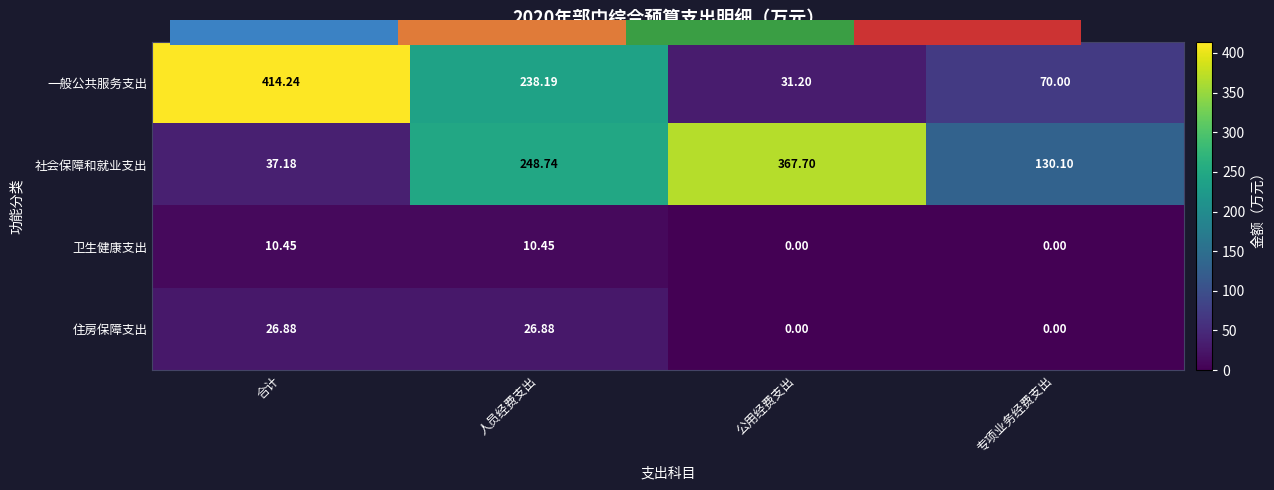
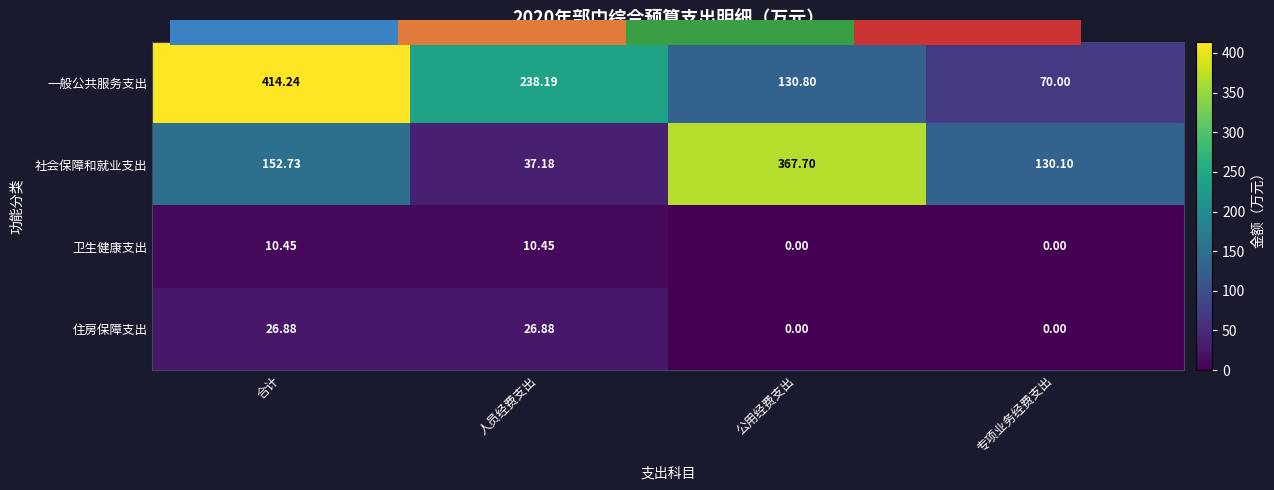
  {
    "2020年部门综合预算支出明细（万元）": {
      "一般公共服务支出": {
        "合计": 414.24,
        "人员经费支出": 238.19,
-       "公用经费支出": 31.20,
+       "公用经费支出": 130.80,
        "专项业务经费支出": 70.00
      },
      "社会保障和就业支出": {
-       "合计": 37.18,
-       "人员经费支出": 248.74,
+       "合计": 152.73,
+       "人员经费支出": 37.18,
        "公用经费支出": 367.70,
        "专项业务经费支出": 130.10
      },
      "卫生健康支出": {
        "合计": 10.45,
        "人员经费支出": 10.45,
        "公用经费支出": 0.00,
        "专项业务经费支出": 0.00
      },
      "住房保障支出": {
        "合计": 26.88,
        "人员经费支出": 26.88,
        "公用经费支出": 0.00,
        "专项业务经费支出": 0.00
      }
    }
  }
